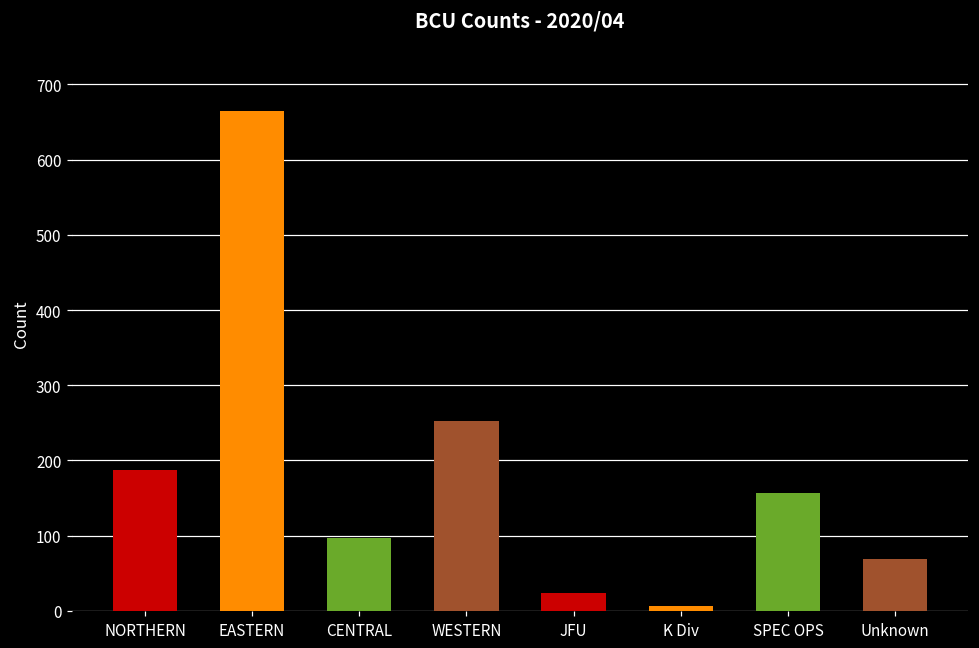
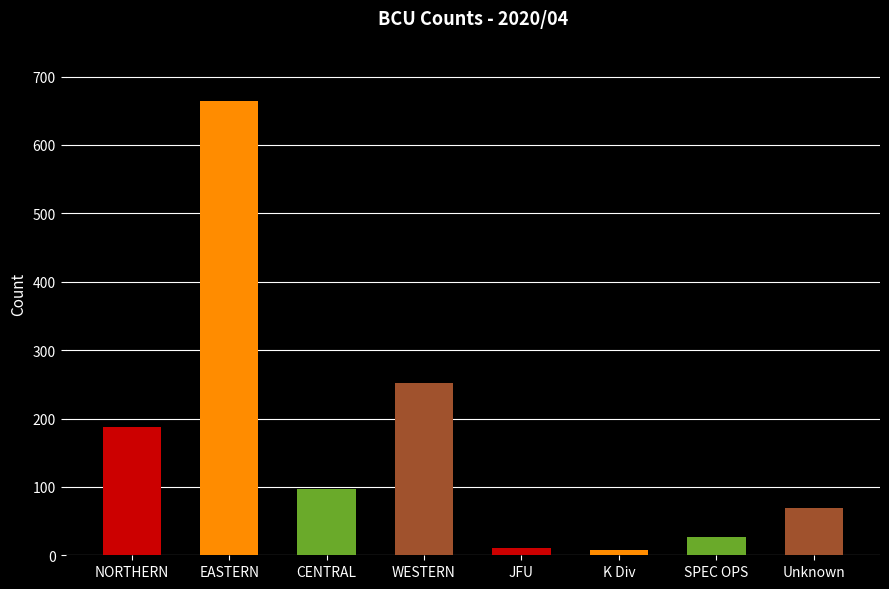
  {
    "NORTHERN": 190,
    "EASTERN": 670,
    "CENTRAL": 100,
    "WESTERN": 250,
-   "JFU": 20,
+   "JFU": 10,
    "K Div": 10,
-   "SPEC OPS": 160,
+   "SPEC OPS": 30,
    "Unknown": 70
  }
